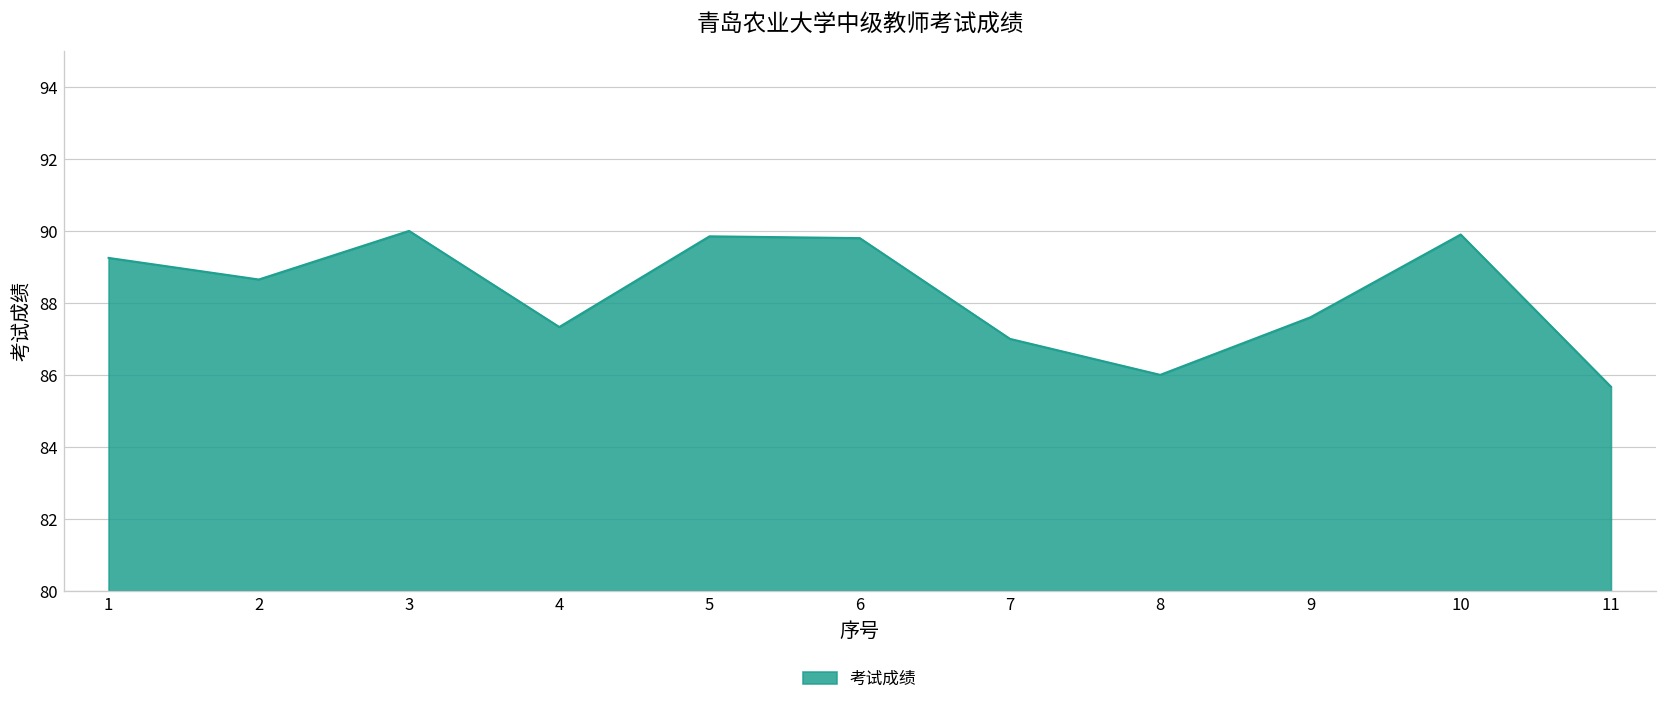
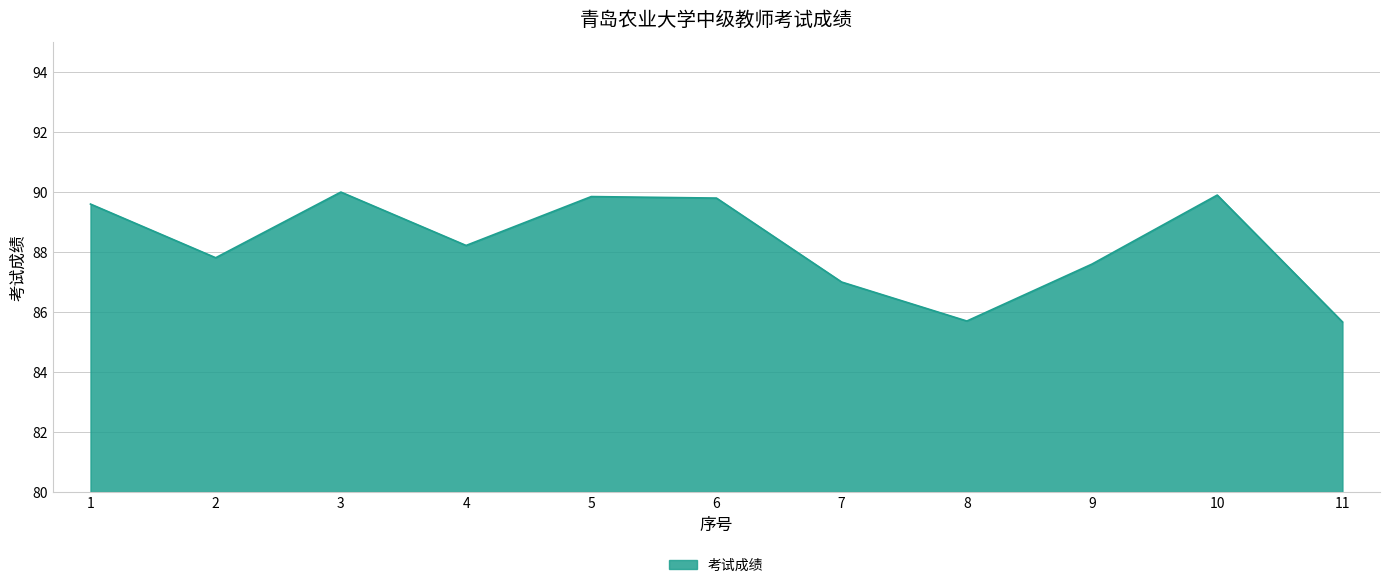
  {
-   "1": 89.3,
-   "2": 88.7,
+   "1": 89.6,
+   "2": 87.8,
    "3": 90.0,
-   "4": 87.3,
+   "4": 88.2,
    "5": 89.9,
    "6": 89.8,
    "7": 87.0,
-   "8": 86.0,
+   "8": 85.7,
    "9": 87.6,
    "10": 89.9,
    "11": 85.7
  }
